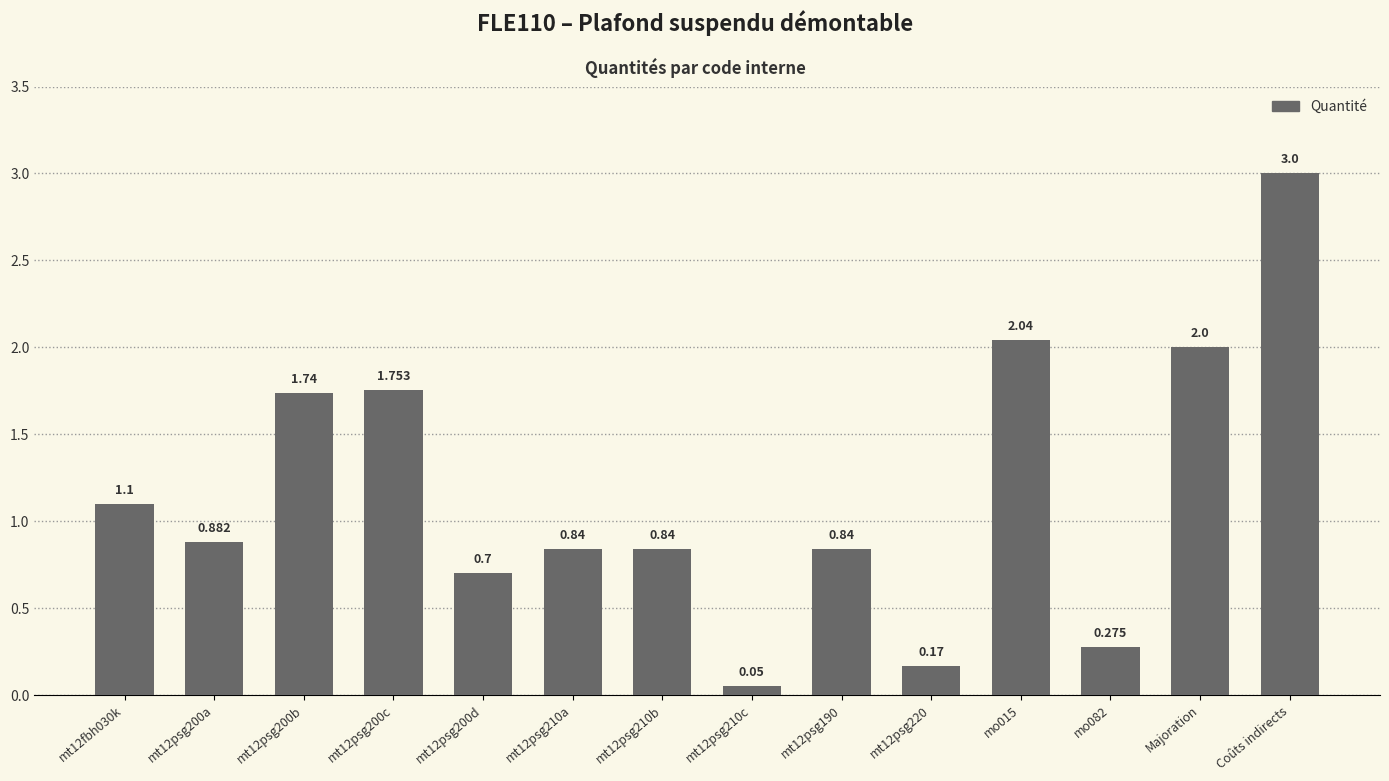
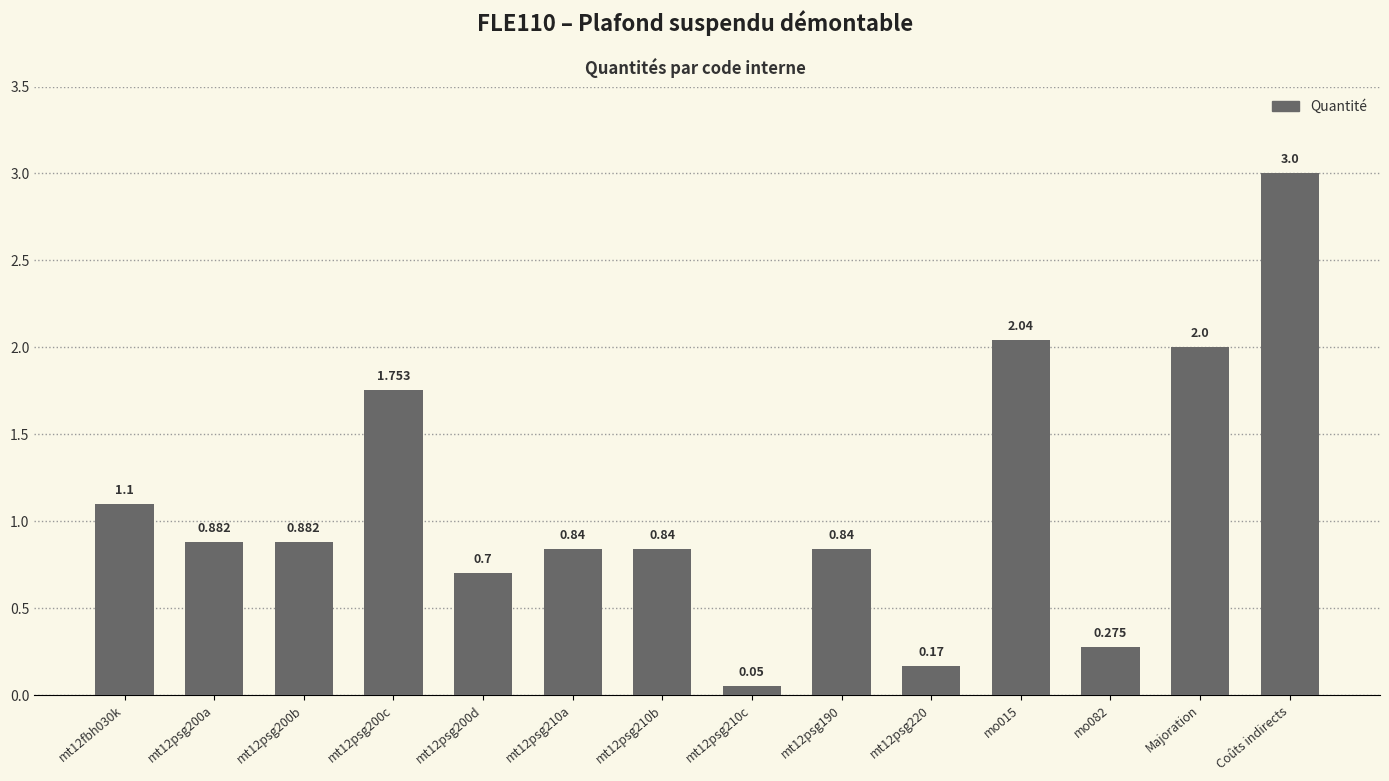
  {
    "mt12fbh030k": 1.1,
    "mt12psg200a": 0.882,
-   "mt12psg200b": 1.74,
+   "mt12psg200b": 0.882,
    "mt12psg200c": 1.753,
    "mt12psg200d": 0.7,
    "mt12psg210a": 0.84,
    "mt12psg210b": 0.84,
    "mt12psg210c": 0.05,
    "mt12psg190": 0.84,
    "mt12psg220": 0.17,
    "mo015": 2.04,
    "mo082": 0.275,
    "Majoration": 2.0,
    "Coûts indirects": 3.0
  }
